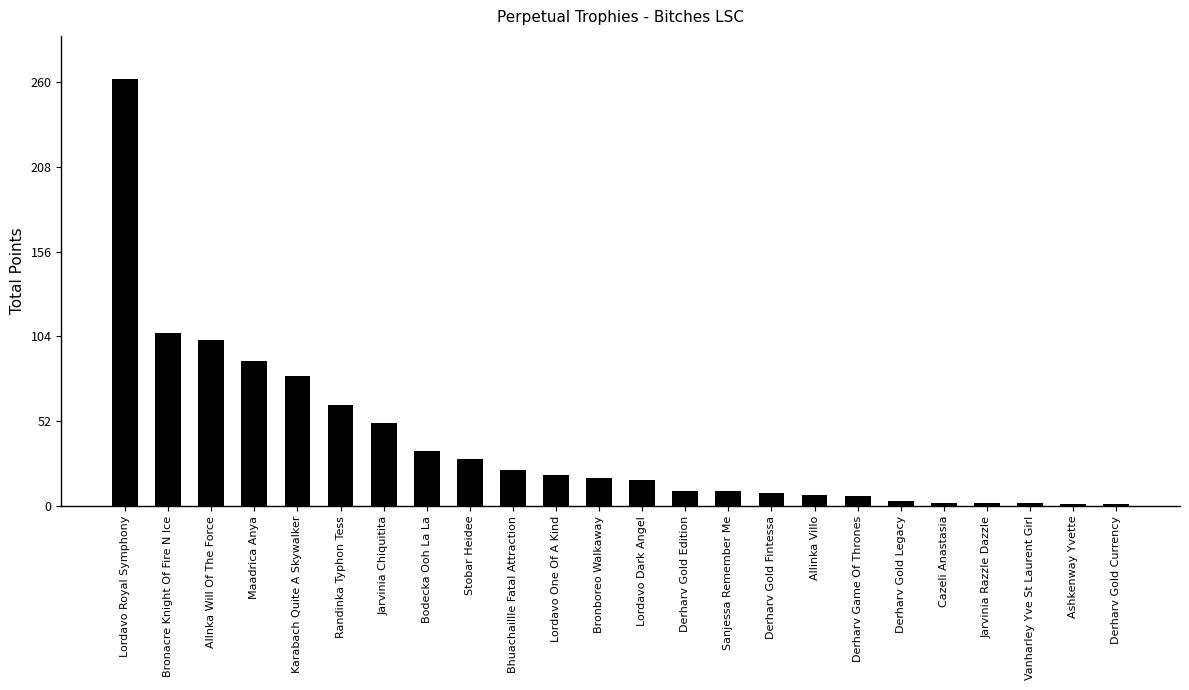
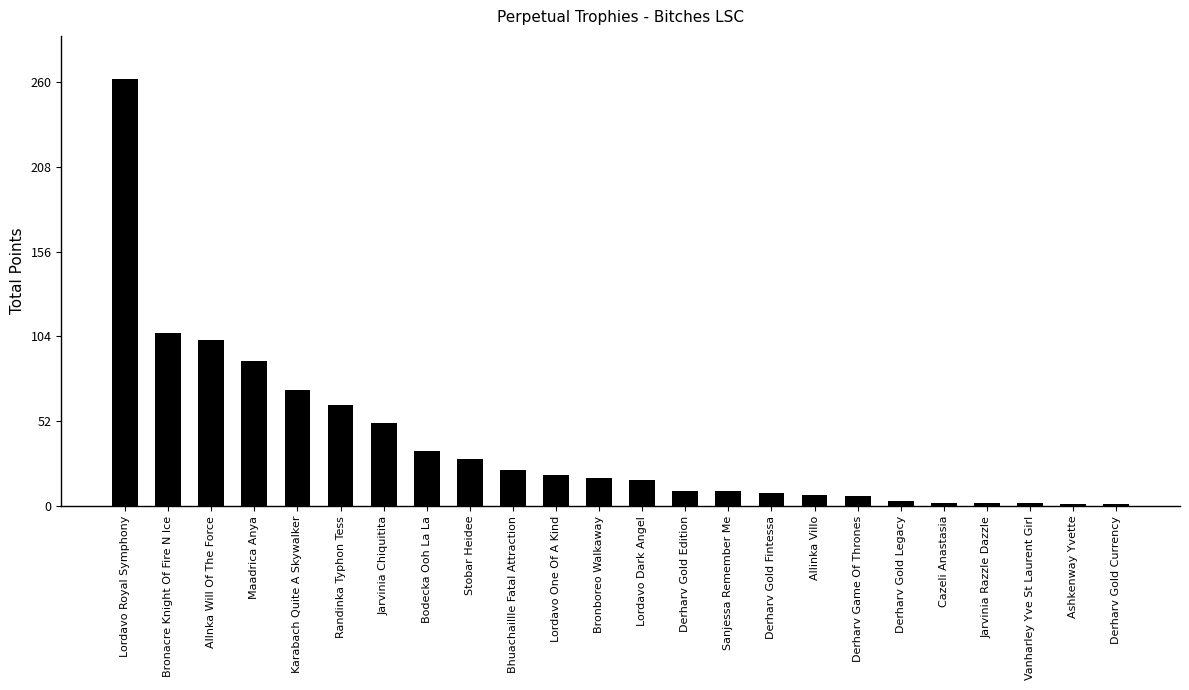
  {
    "Lordavo Royal Symphony": 262,
    "Bronacre Knight Of Fire N Ice": 106,
    "Allnka Will Of The Force": 102,
    "Maadrica Anya": 89,
-   "Karabach Quite A Skywalker": 80,
+   "Karabach Quite A Skywalker": 71,
    "Randinka Typhon Tess": 62,
    "Jarvinia Chiquitita": 51,
    "Bodecka Ooh La La": 34,
    "Stobar Heidee": 29,
    "Bhuachaillle Fatal Attraction": 22,
    "Lordavo One Of A Kind": 19,
    "Bronboreo Walkaway": 17,
    "Lordavo Dark Angel": 16,
    "Derharv Gold Edition": 9,
    "Sanjessa Remember Me": 9,
    "Derharv Gold Fintessa": 8,
    "Allinka Villo": 7,
    "Derharv Game Of Thrones": 6,
    "Derharv Gold Legacy": 3,
    "Cazeli Anastasia": 2,
    "Jarvinia Razzle Dazzle": 2,
    "Vanharley Yve St Laurent Girl": 2
  }
